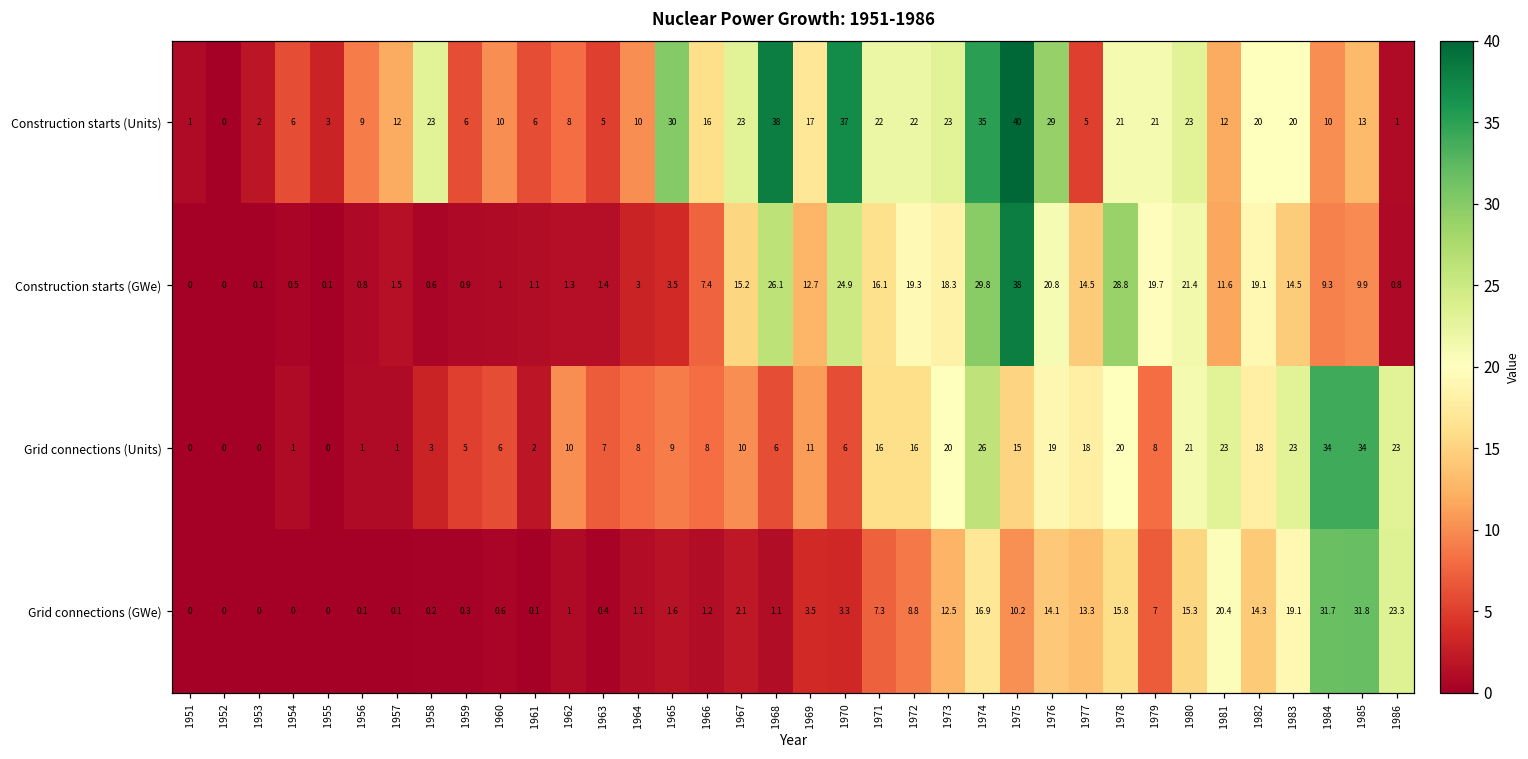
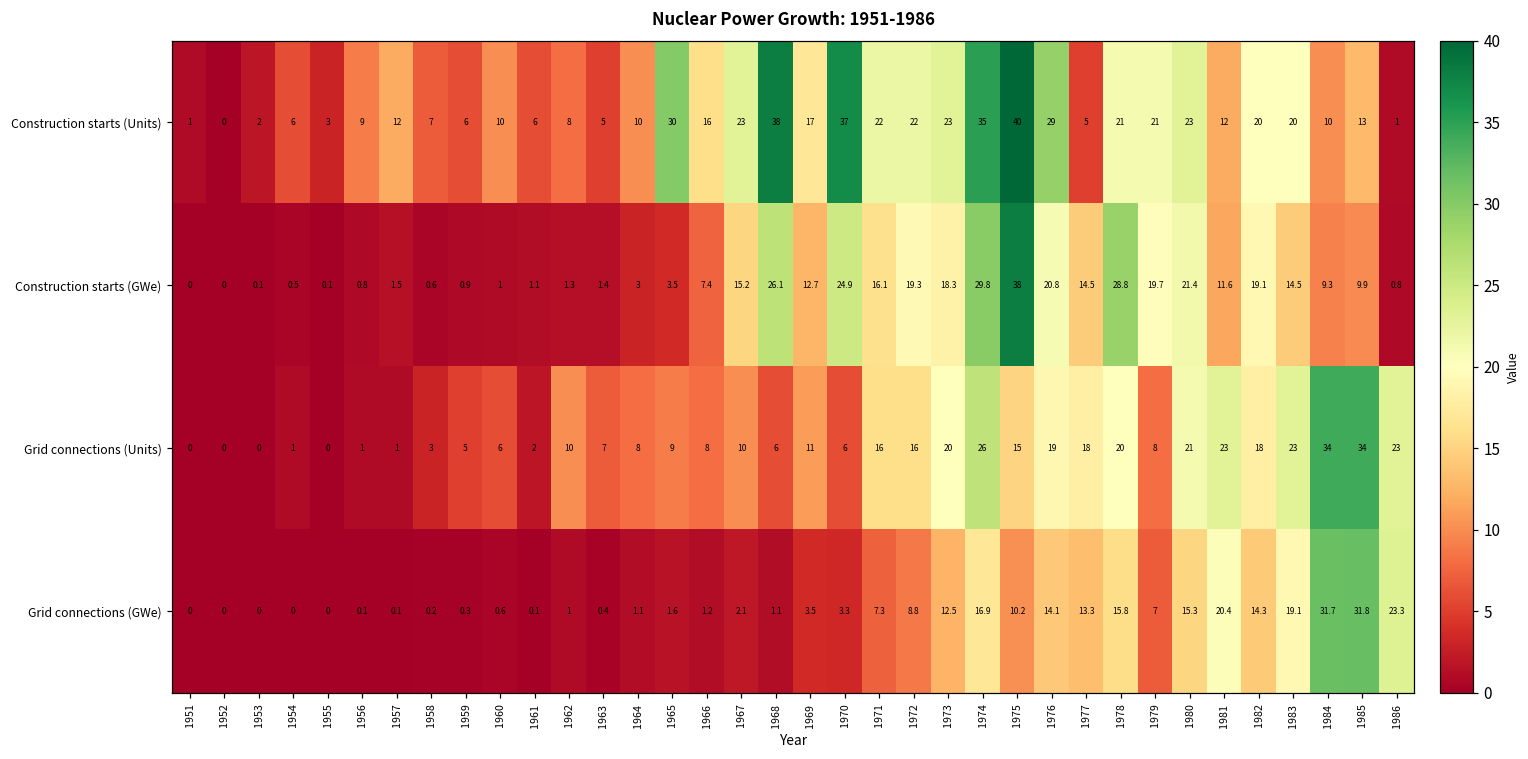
  {
    "Construction starts (Units)": {
      "1951": 1,
      "1952": 0,
      "1953": 2,
      "1954": 6,
      "1955": 3,
      "1956": 9,
      "1957": 12,
-     "1958": 23,
+     "1958": 7,
      "1959": 6,
      "1960": 10,
      "1961": 6,
      "1962": 8,
      "1963": 5,
      "1964": 10,
      "1965": 30,
      "1966": 16,
      "1967": 23,
      "1968": 38,
      "1969": 17,
      "1970": 37,
      "1971": 22,
      "1972": 22,
      "1973": 23,
      "1974": 35,
      "1975": 40,
      "1976": 29,
      "1977": 5,
      "1978": 21,
      "1979": 21,
      "1980": 23,
      "1981": 12,
      "1982": 20,
      "1983": 20,
      "1984": 10,
      "1985": 13,
      "1986": 1
    },
    "Construction starts (GWe)": {
      "1951": 0,
      "1952": 0,
      "1953": 0.1,
      "1954": 0.5,
      "1955": 0.1,
      "1956": 0.8,
      "1957": 1.5,
      "1958": 0.6,
      "1959": 0.9,
      "1960": 1,
      "1961": 1.1,
      "1962": 1.3,
      "1963": 1.4,
      "1964": 3,
      "1965": 3.5,
      "1966": 7.4,
      "1967": 15.2,
      "1968": 26.1,
      "1969": 12.7,
      "1970": 24.9,
      "1971": 16.1,
      "1972": 19.3,
      "1973": 18.3,
      "1974": 29.8,
      "1975": 38,
      "1976": 20.8,
      "1977": 14.5,
      "1978": 28.8,
      "1979": 19.7,
      "1980": 21.4,
      "1981": 11.6,
      "1982": 19.1,
      "1983": 14.5,
      "1984": 9.3,
      "1985": 9.9,
      "1986": 0.8
    },
    "Grid connections (Units)": {
      "1951": 0,
      "1952": 0,
      "1953": 0,
      "1954": 1,
      "1955": 0,
      "1956": 1,
      "1957": 1,
      "1958": 3,
      "1959": 5,
      "1960": 6,
      "1961": 2,
      "1962": 10,
      "1963": 7,
      "1964": 8,
      "1965": 9,
      "1966": 8,
      "1967": 10,
      "1968": 6,
      "1969": 11,
      "1970": 6,
      "1971": 16,
      "1972": 16,
      "1973": 20,
      "1974": 26,
      "1975": 15,
      "1976": 19,
      "1977": 18,
      "1978": 20,
      "1979": 8,
      "1980": 21,
      "1981": 23,
      "1982": 18,
      "1983": 23,
      "1984": 34,
      "1985": 34,
      "1986": 23
    },
    "Grid connections (GWe)": {
      "1951": 0,
      "1952": 0,
      "1953": 0,
      "1954": 0,
      "1955": 0,
      "1956": 0.1,
      "1957": 0.1,
      "1958": 0.2,
      "1959": 0.3,
      "1960": 0.6,
      "1961": 0.1,
      "1962": 1,
      "1963": 0.4,
      "1964": 1.1,
      "1965": 1.6,
      "1966": 1.2,
      "1967": 2.1,
      "1968": 1.1,
      "1969": 3.5,
      "1970": 3.3,
      "1971": 7.3,
      "1972": 8.8,
      "1973": 12.5,
      "1974": 16.9,
      "1975": 10.2,
      "1976": 14.1,
      "1977": 13.3,
      "1978": 15.8,
      "1979": 7,
      "1980": 15.3,
      "1981": 20.4,
      "1982": 14.3,
      "1983": 19.1,
      "1984": 31.7,
      "1985": 31.8,
      "1986": 23.3
    }
  }
